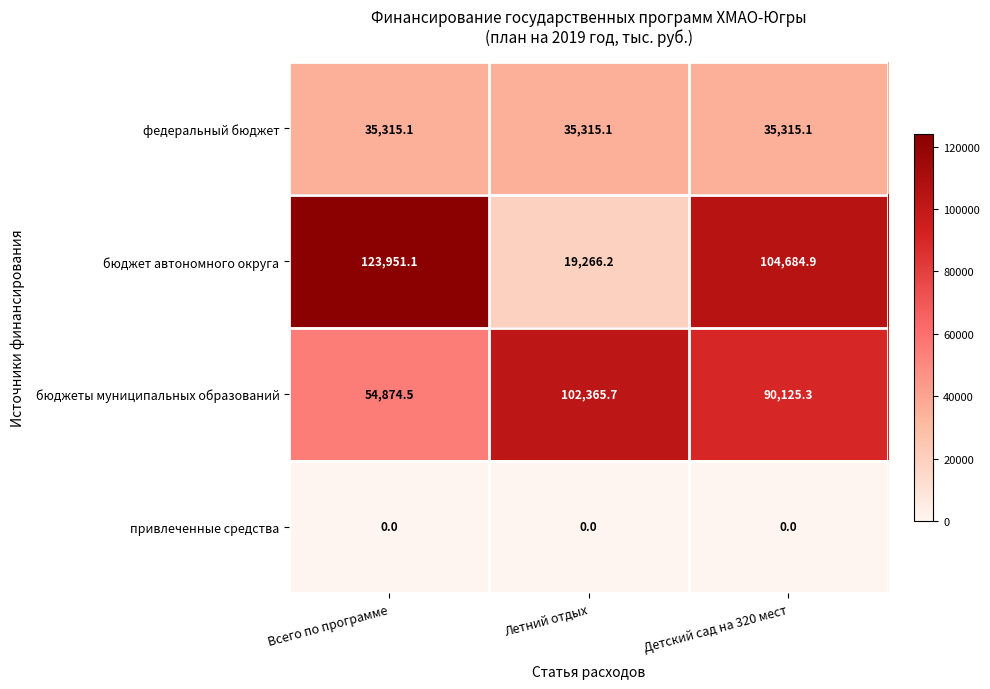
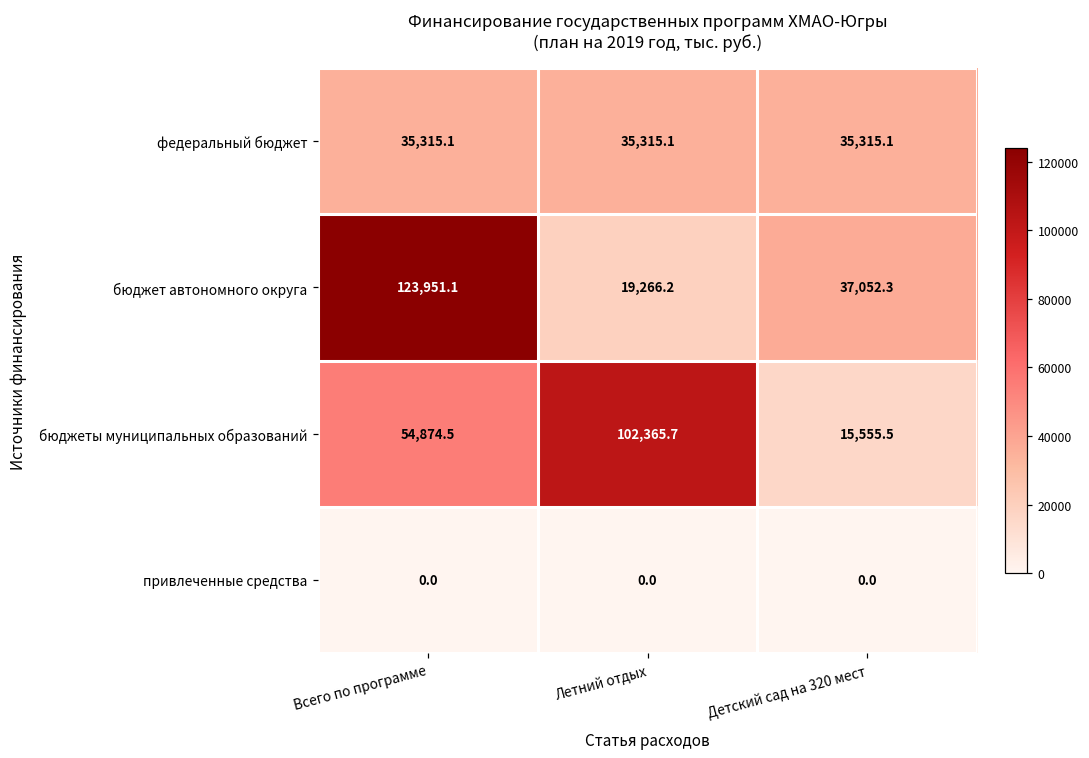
  {
    "федеральный бюджет": {
      "Всего по программе": "35,315.1",
      "Летний отдых": "35,315.1",
      "Детский сад на 320 мест": "35,315.1"
    },
    "бюджет автономного округа": {
      "Всего по программе": "123,951.1",
      "Летний отдых": "19,266.2",
-     "Детский сад на 320 мест": "104,684.9"
+     "Детский сад на 320 мест": "37,052.3"
    },
    "бюджеты муниципальных образований": {
      "Всего по программе": "54,874.5",
      "Летний отдых": "102,365.7",
-     "Детский сад на 320 мест": "90,125.3"
+     "Детский сад на 320 мест": "15,555.5"
    },
    "привлеченные средства": {
      "Всего по программе": "0.0",
      "Летний отдых": "0.0",
      "Детский сад на 320 мест": "0.0"
    }
  }
